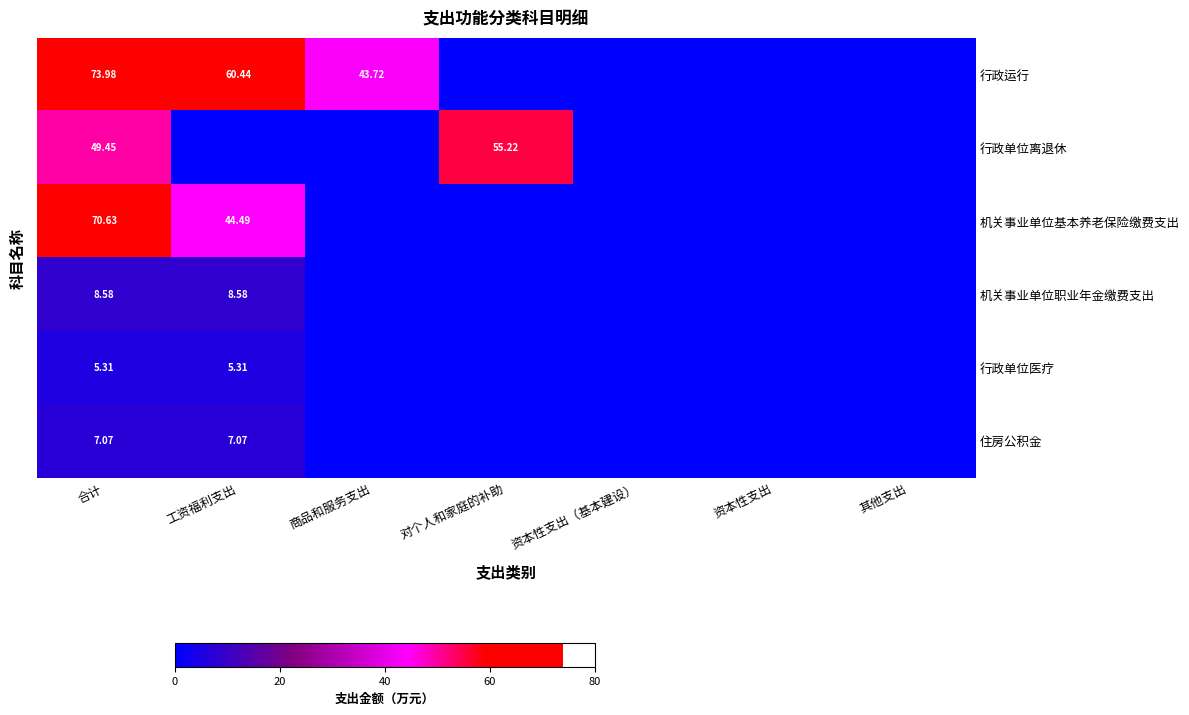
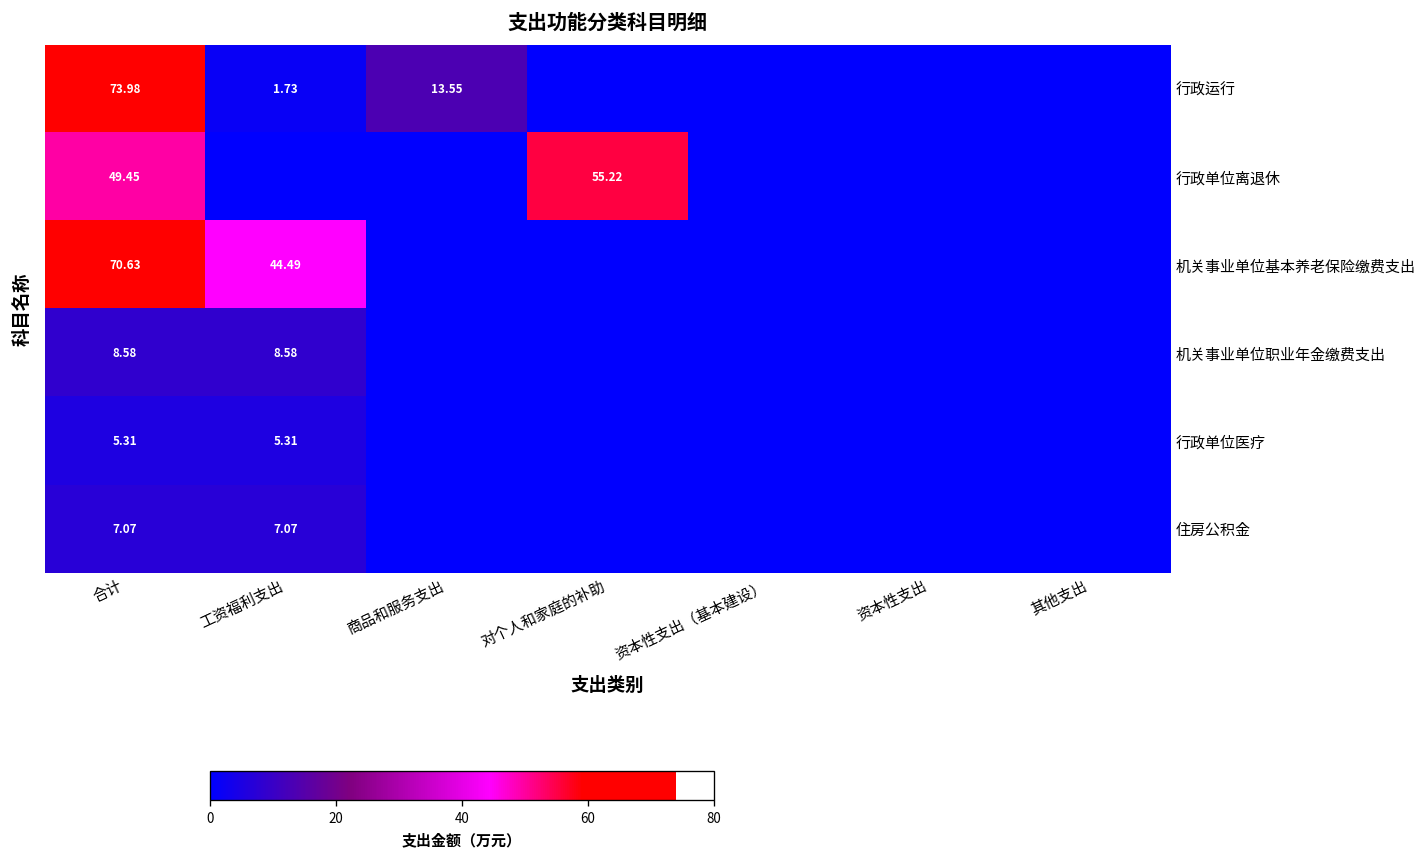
  {
    "行政运行": {
      "合计": 73.98,
-     "工资福利支出": 60.44,
-     "商品和服务支出": 43.72
+     "工资福利支出": 1.73,
+     "商品和服务支出": 13.55
    },
    "行政单位离退休": {
      "合计": 49.45,
      "对个人和家庭的补助": 55.22
    },
    "机关事业单位基本养老保险缴费支出": {
      "合计": 70.63,
      "工资福利支出": 44.49
    },
    "机关事业单位职业年金缴费支出": {
      "合计": 8.58,
      "工资福利支出": 8.58
    },
    "行政单位医疗": {
      "合计": 5.31,
      "工资福利支出": 5.31
    },
    "住房公积金": {
      "合计": 7.07,
      "工资福利支出": 7.07
    }
  }
